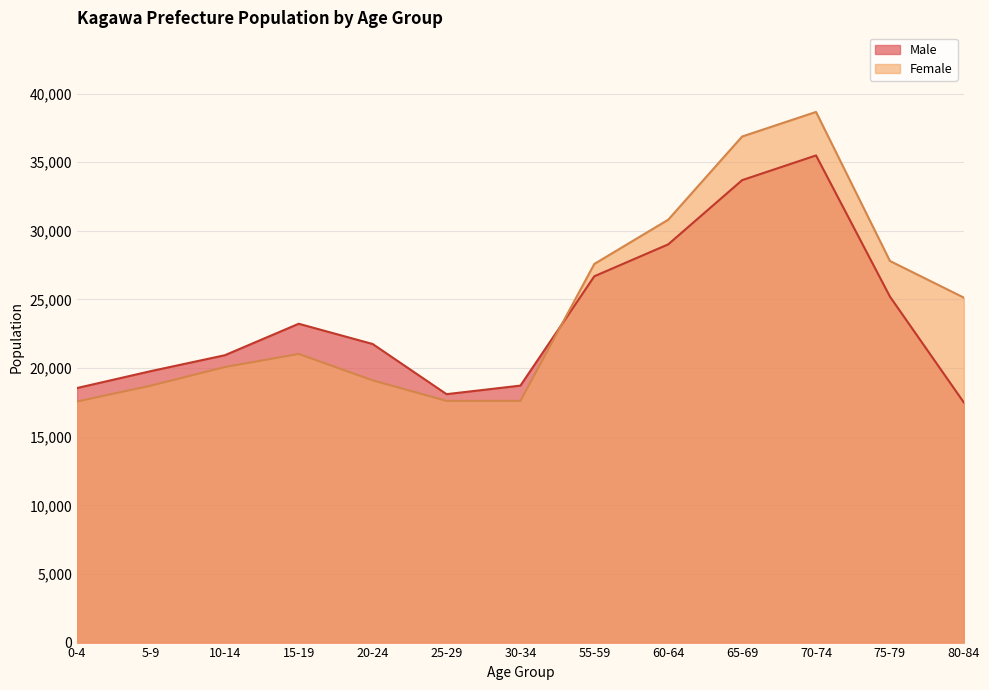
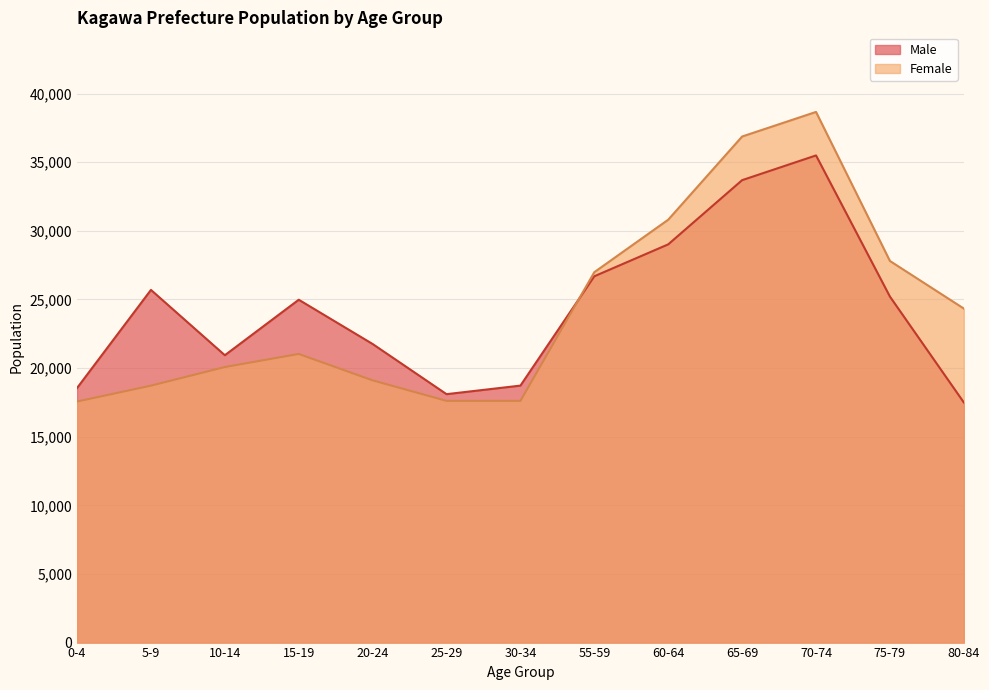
  {
    "Male": {
      "0-4": "18,500",
-     "5-9": "19,800",
+     "5-9": "25,700",
      "10-14": "20,900",
-     "15-19": "23,200",
+     "15-19": "25,000",
      "20-24": "21,800",
      "25-29": "18,100",
      "30-34": "18,700",
      "55-59": "26,700",
      "60-64": "29,000",
      "65-69": "33,700",
      "70-74": "35,500",
      "75-79": "25,200",
      "80-84": "17,500"
    },
    "Female": {
      "0-4": "17,600",
      "5-9": "18,700",
      "10-14": "20,100",
      "15-19": "21,000",
      "20-24": "19,100",
      "25-29": "17,600",
      "30-34": "17,600",
-     "55-59": "27,600",
+     "55-59": "27,000",
      "60-64": "30,800",
      "65-69": "36,900",
      "70-74": "38,700",
      "75-79": "27,800",
-     "80-84": "25,100"
+     "80-84": "24,300"
    }
  }
